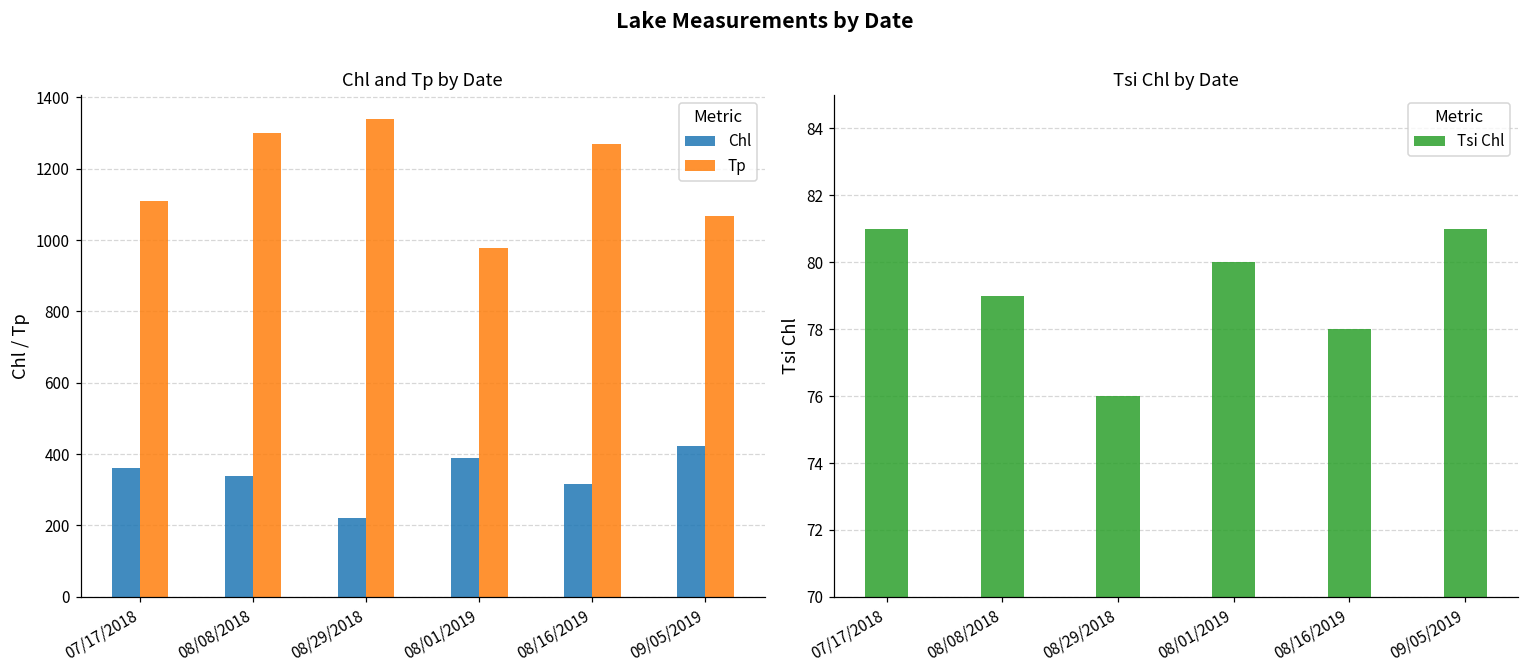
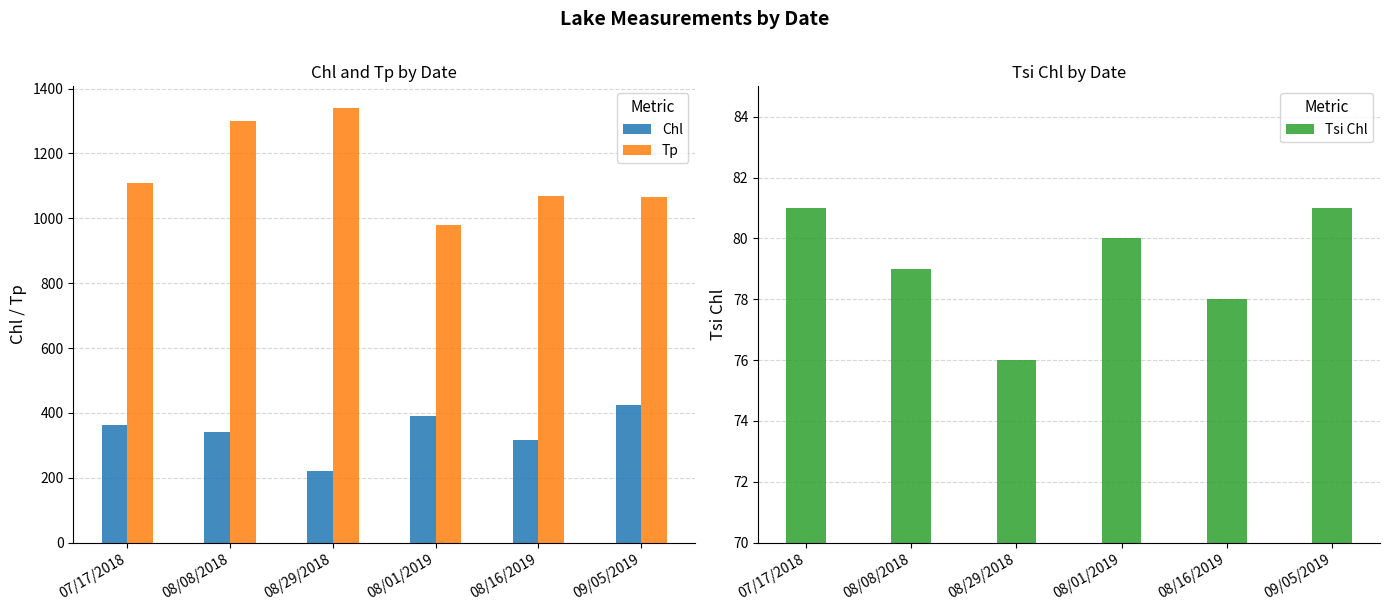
  {
    "Chl and Tp by Date": {
      "Chl": {
        "07/17/2018": 360,
        "08/08/2018": 340,
        "08/29/2018": 220,
        "08/01/2019": 390,
        "08/16/2019": 320,
        "09/05/2019": 420
      },
      "Tp": {
        "07/17/2018": 1110,
        "08/08/2018": 1300,
        "08/29/2018": 1340,
        "08/01/2019": 980,
-       "08/16/2019": 1270,
+       "08/16/2019": 1070,
        "09/05/2019": 1070
      }
    },
    "Tsi Chl by Date": {
      "07/17/2018": 81.0,
      "08/08/2018": 79.0,
      "08/29/2018": 76.0,
      "08/01/2019": 80.0,
      "08/16/2019": 78.0,
      "09/05/2019": 81.0
    }
  }
